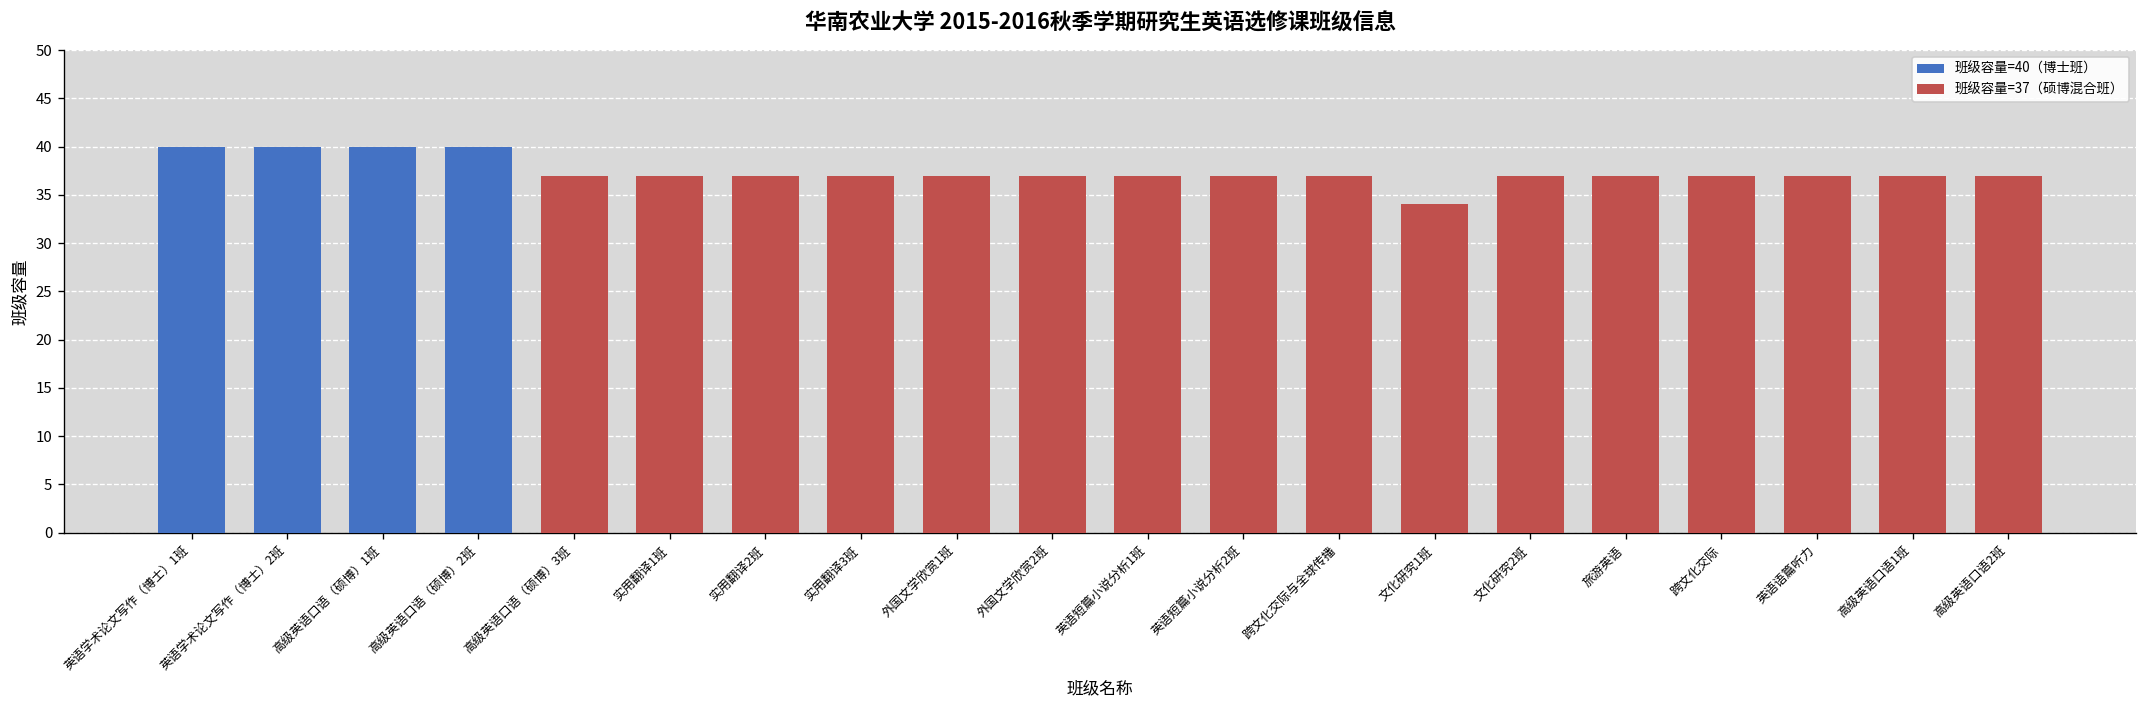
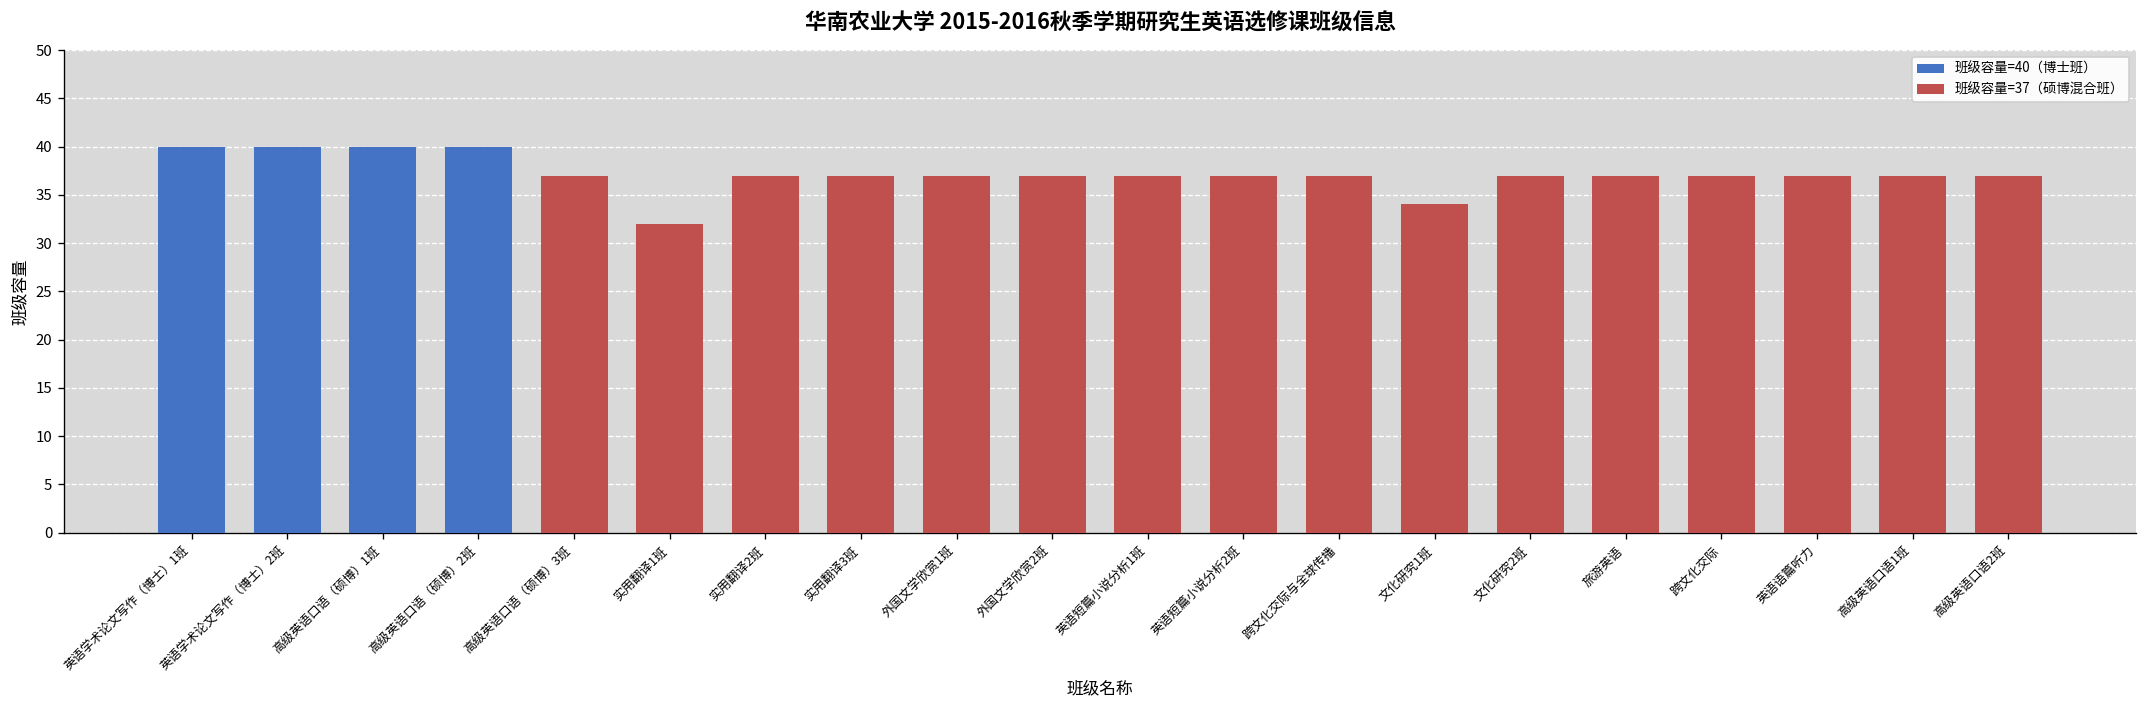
  {
    "英语学术论文写作（博士）1班": 40,
    "英语学术论文写作（博士）2班": 40,
    "高级英语口语（硕博）1班": 40,
    "高级英语口语（硕博）2班": 40,
    "高级英语口语（硕博）3班": 37,
-   "实用翻译1班": 37,
+   "实用翻译1班": 32,
    "实用翻译2班": 37,
    "实用翻译3班": 37,
    "外国文学欣赏1班": 37,
    "外国文学欣赏2班": 37,
    "英语短篇小说分析1班": 37,
    "英语短篇小说分析2班": 37,
    "跨文化交际与全球传播": 37,
    "文化研究1班": 34,
    "文化研究2班": 37,
    "旅游英语": 37,
    "跨文化交际": 37,
    "英语语篇听力": 37,
    "高级英语口语1班": 37,
    "高级英语口语2班": 37
  }
